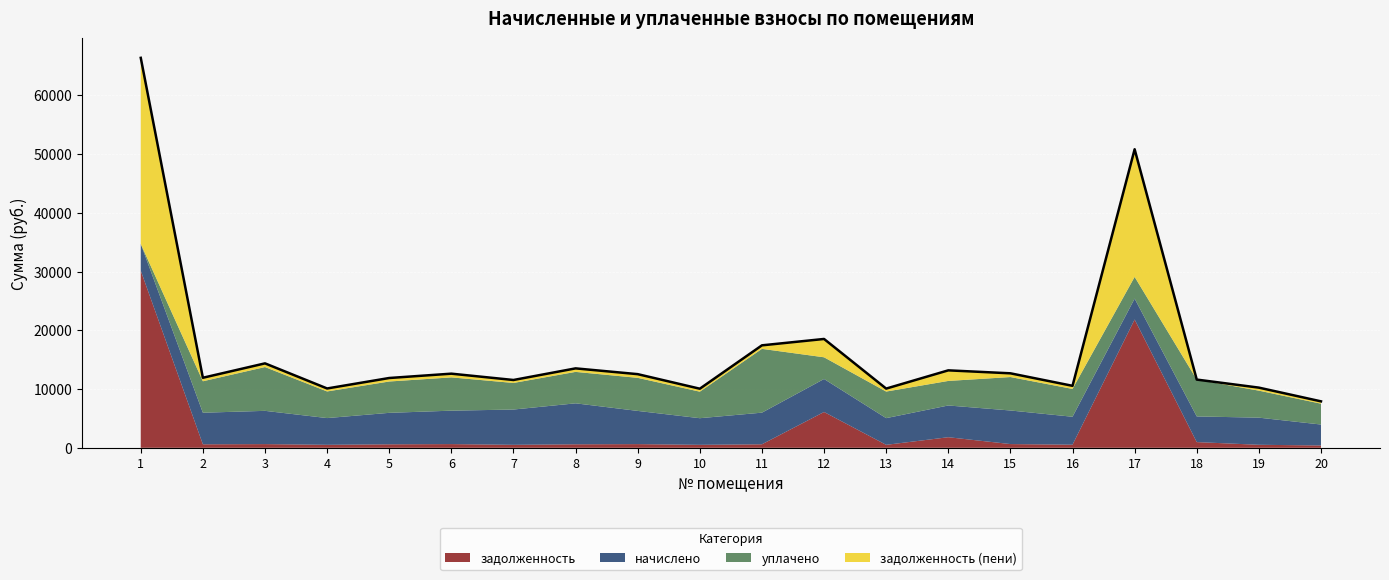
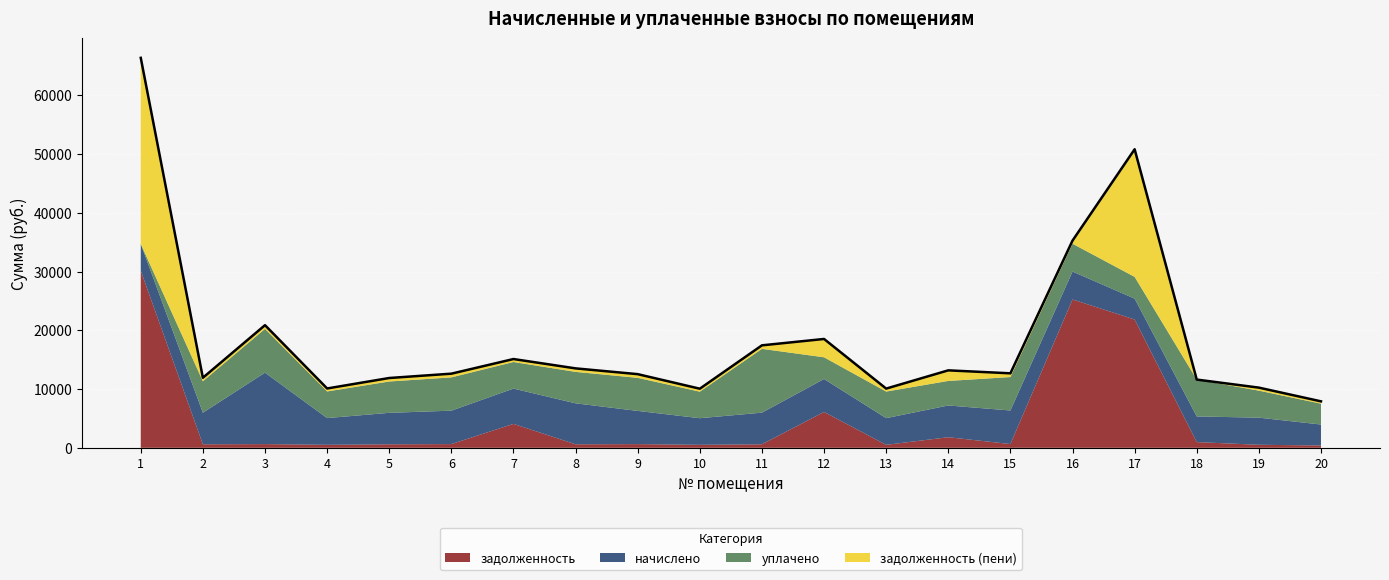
  {
    "задолженность": {
      "1": 30000,
      "2": 1000,
      "3": 1000,
      "4": 1000,
      "5": 1000,
      "6": 1000,
-     "7": 1000,
+     "7": 4000,
      "8": 1000,
      "9": 1000,
      "10": 1000,
      "11": 1000,
      "12": 6000,
      "13": 1000,
      "14": 2000,
      "15": 1000,
-     "16": 1000,
+     "16": 25000,
      "17": 22000,
      "18": 1000,
      "19": 1000
    },
    "начислено": {
      "2": 5000,
-     "3": 6000,
+     "3": 12000,
      "4": 5000,
      "5": 5000,
      "6": 6000,
      "7": 6000,
      "8": 7000,
      "9": 6000,
      "10": 5000,
      "11": 5000,
      "12": 6000,
      "13": 5000,
      "14": 5000,
      "15": 6000,
      "16": 5000,
      "17": 4000,
      "18": 4000,
      "19": 5000,
      "20": 4000
    },
    "уплачено": {
      "2": 5000,
      "3": 7000,
      "4": 5000,
      "5": 5000,
      "6": 6000,
      "7": 5000,
      "8": 5000,
      "9": 6000,
      "10": 5000,
      "11": 11000,
      "12": 4000,
      "13": 5000,
      "14": 4000,
      "15": 6000,
      "16": 5000,
      "17": 4000,
      "19": 5000
    },
    "задолженность (пени)": {
      "1": 32000,
      "2": 1000,
      "3": 1000,
      "4": 1000,
      "5": 1000,
      "6": 1000,
      "7": 1000,
      "8": 1000,
      "9": 1000,
      "10": 1000,
      "11": 1000,
      "12": 3000,
      "13": 1000,
      "14": 2000,
      "15": 1000,
      "16": 1000,
      "17": 22000,
      "19": 1000
    }
  }
